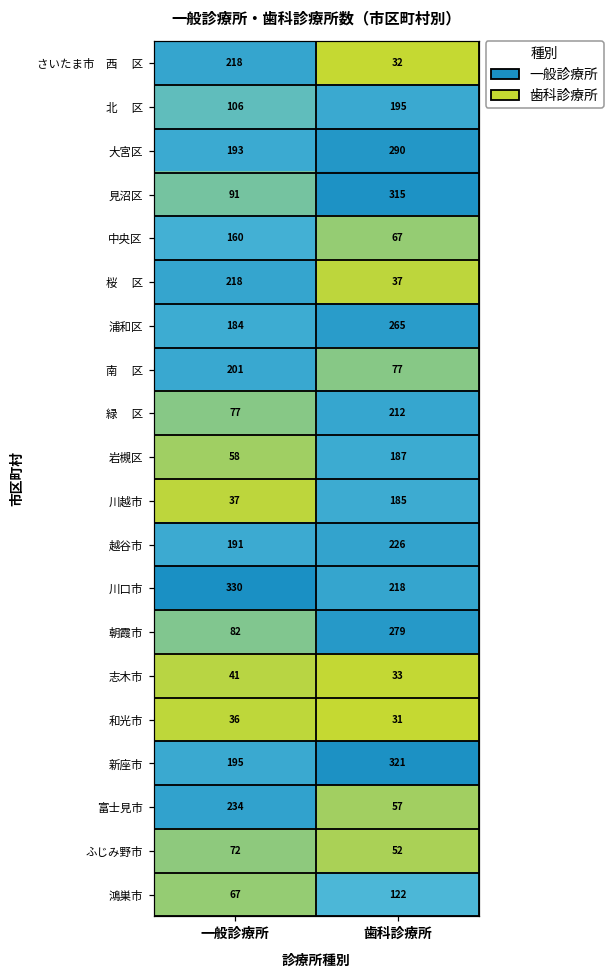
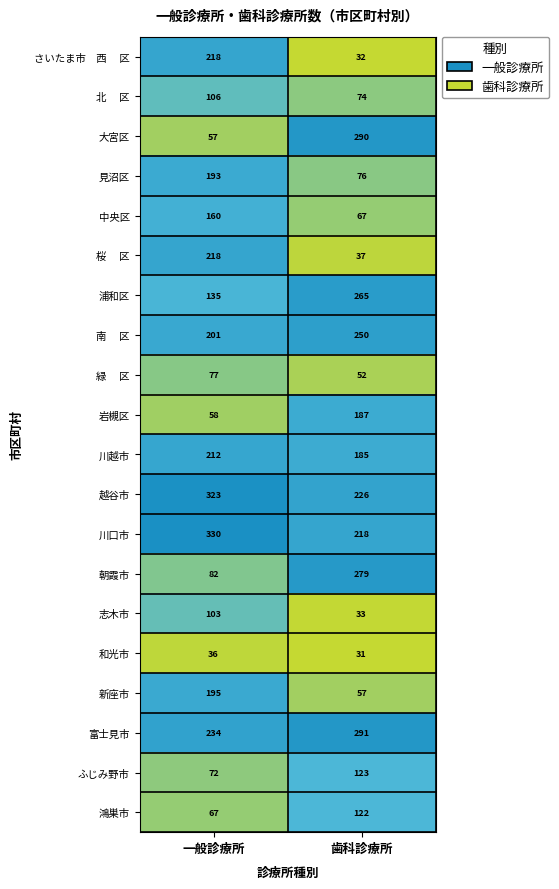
  {
    "さいたま市 西 区": {
      "一般診療所": 218,
      "歯科診療所": 32
    },
    "北 区": {
      "一般診療所": 106,
-     "歯科診療所": 195
+     "歯科診療所": 74
    },
    "大宮区": {
-     "一般診療所": 193,
+     "一般診療所": 57,
      "歯科診療所": 290
    },
    "見沼区": {
-     "一般診療所": 91,
-     "歯科診療所": 315
+     "一般診療所": 193,
+     "歯科診療所": 76
    },
    "中央区": {
      "一般診療所": 160,
      "歯科診療所": 67
    },
    "桜 区": {
      "一般診療所": 218,
      "歯科診療所": 37
    },
    "浦和区": {
-     "一般診療所": 184,
+     "一般診療所": 135,
      "歯科診療所": 265
    },
    "南 区": {
      "一般診療所": 201,
-     "歯科診療所": 77
+     "歯科診療所": 250
    },
    "緑 区": {
      "一般診療所": 77,
-     "歯科診療所": 212
+     "歯科診療所": 52
    },
    "岩槻区": {
      "一般診療所": 58,
      "歯科診療所": 187
    },
    "川越市": {
-     "一般診療所": 37,
+     "一般診療所": 212,
      "歯科診療所": 185
    },
    "越谷市": {
-     "一般診療所": 191,
+     "一般診療所": 323,
      "歯科診療所": 226
    },
    "川口市": {
      "一般診療所": 330,
      "歯科診療所": 218
    },
    "朝霞市": {
      "一般診療所": 82,
      "歯科診療所": 279
    },
    "志木市": {
-     "一般診療所": 41,
+     "一般診療所": 103,
      "歯科診療所": 33
    },
    "和光市": {
      "一般診療所": 36,
      "歯科診療所": 31
    },
    "新座市": {
      "一般診療所": 195,
-     "歯科診療所": 321
+     "歯科診療所": 57
    },
    "富士見市": {
      "一般診療所": 234,
-     "歯科診療所": 57
+     "歯科診療所": 291
    },
    "ふじみ野市": {
      "一般診療所": 72,
-     "歯科診療所": 52
+     "歯科診療所": 123
    },
    "鴻巣市": {
      "一般診療所": 67,
      "歯科診療所": 122
    }
  }
